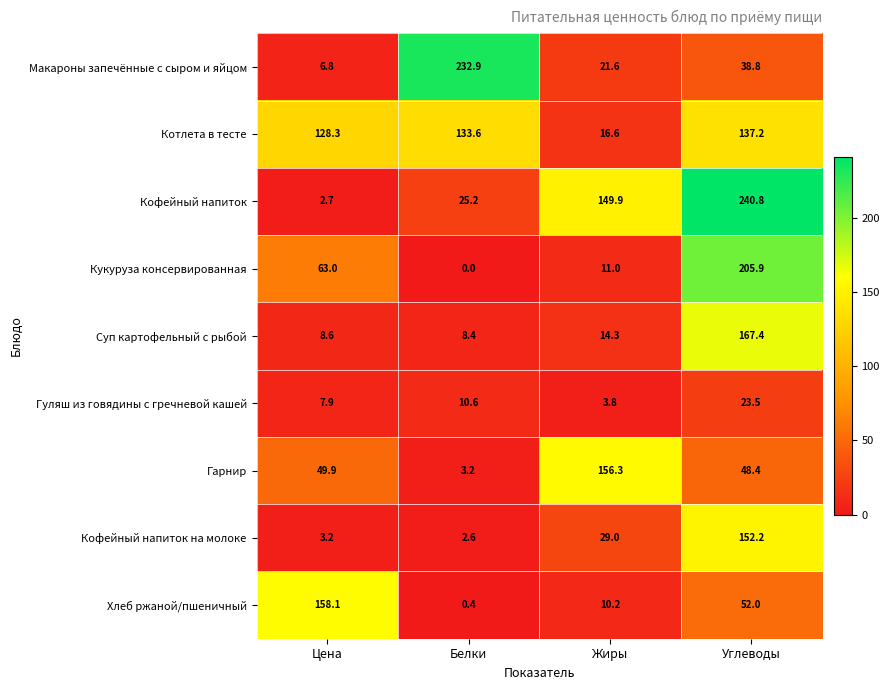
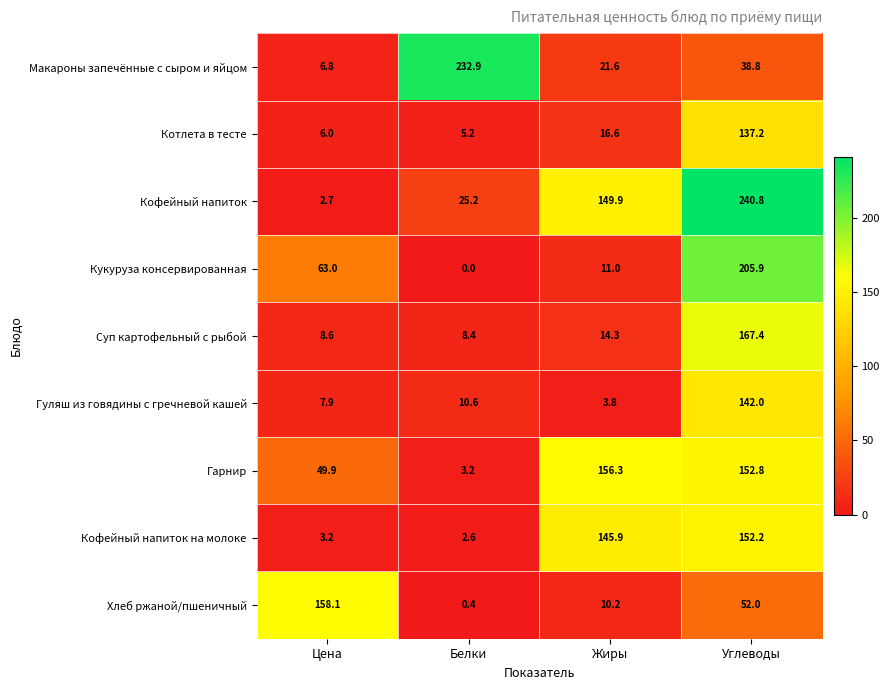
  {
    "Макароны запечённые с сыром и яйцом": {
      "Цена": 6.8,
      "Белки": 232.9,
      "Жиры": 21.6,
      "Углеводы": 38.8
    },
    "Котлета в тесте": {
-     "Цена": 128.3,
-     "Белки": 133.6,
+     "Цена": 6.0,
+     "Белки": 5.2,
      "Жиры": 16.6,
      "Углеводы": 137.2
    },
    "Кофейный напиток": {
      "Цена": 2.7,
      "Белки": 25.2,
      "Жиры": 149.9,
      "Углеводы": 240.8
    },
    "Кукуруза консервированная": {
      "Цена": 63.0,
      "Белки": 0.0,
      "Жиры": 11.0,
      "Углеводы": 205.9
    },
    "Суп картофельный с рыбой": {
      "Цена": 8.6,
      "Белки": 8.4,
      "Жиры": 14.3,
      "Углеводы": 167.4
    },
    "Гуляш из говядины с гречневой кашей": {
      "Цена": 7.9,
      "Белки": 10.6,
      "Жиры": 3.8,
-     "Углеводы": 23.5
+     "Углеводы": 142.0
    },
    "Гарнир": {
      "Цена": 49.9,
      "Белки": 3.2,
      "Жиры": 156.3,
-     "Углеводы": 48.4
+     "Углеводы": 152.8
    },
    "Кофейный напиток на молоке": {
      "Цена": 3.2,
      "Белки": 2.6,
-     "Жиры": 29.0,
+     "Жиры": 145.9,
      "Углеводы": 152.2
    },
    "Хлеб ржаной/пшеничный": {
      "Цена": 158.1,
      "Белки": 0.4,
      "Жиры": 10.2,
      "Углеводы": 52.0
    }
  }
